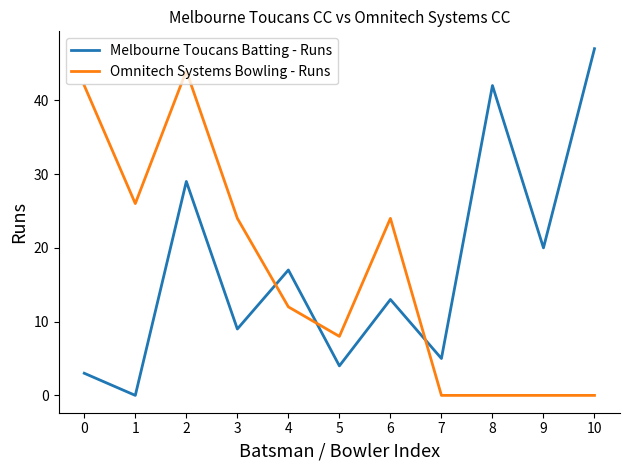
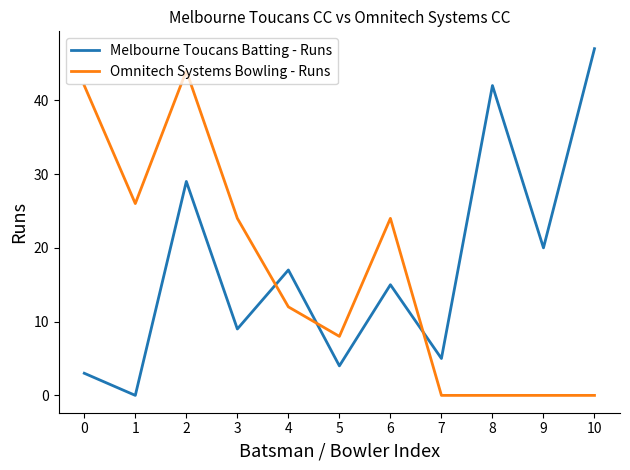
  {
    "Melbourne Toucans Batting - Runs": {
      "0": 3,
      "1": 0,
      "2": 29,
      "3": 9,
      "4": 17,
      "5": 4,
-     "6": 13,
+     "6": 15,
      "7": 5,
      "8": 42,
      "9": 20,
      "10": 47
    },
    "Omnitech Systems Bowling - Runs": {
      "0": 42,
      "1": 26,
      "3": 24,
      "4": 12,
      "5": 8,
      "6": 24,
      "7": 0,
      "8": 0,
      "9": 0,
      "10": 0
    }
  }
